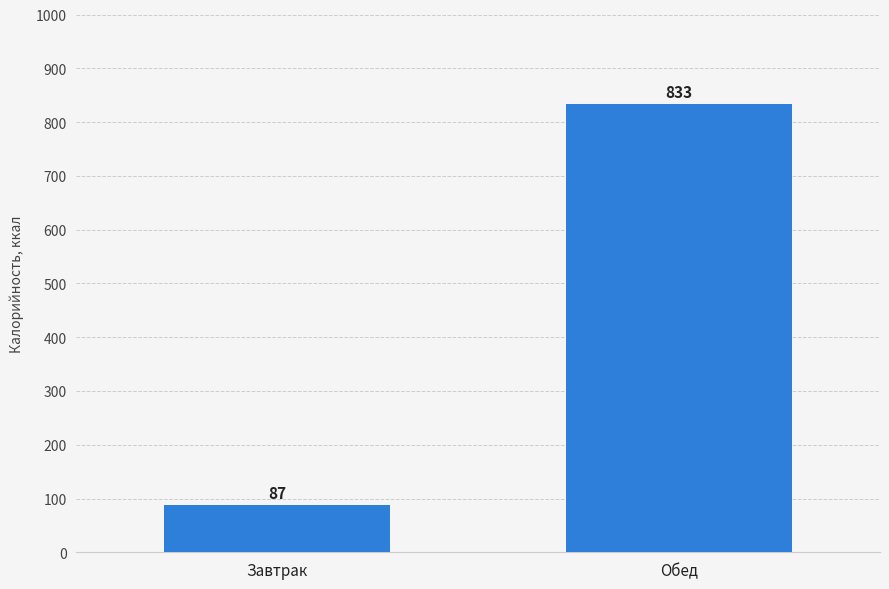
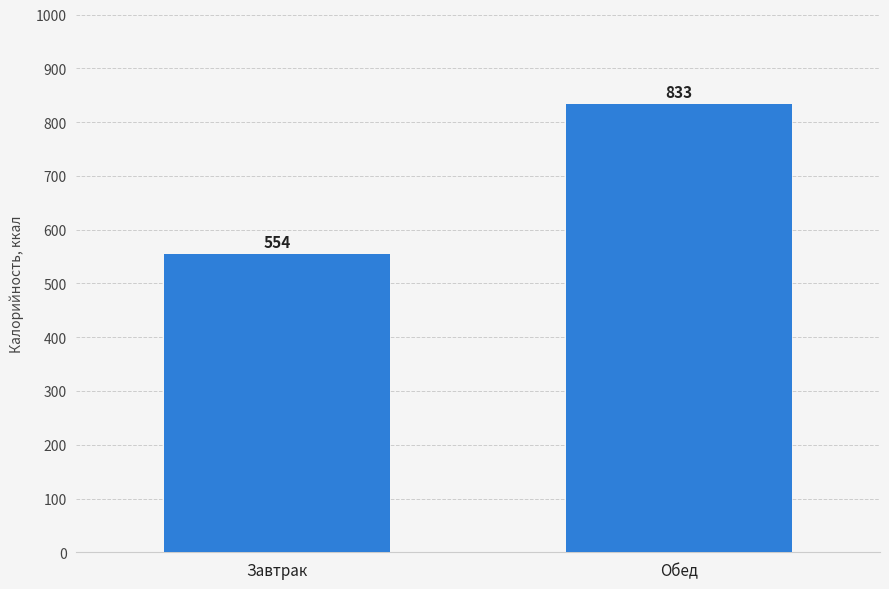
  {
-   "Завтрак": 87,
+   "Завтрак": 554,
    "Обед": 833
  }
